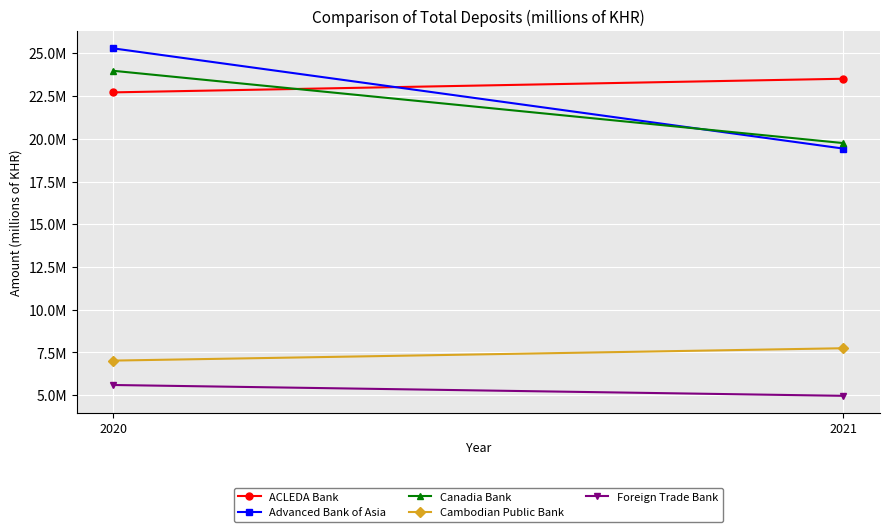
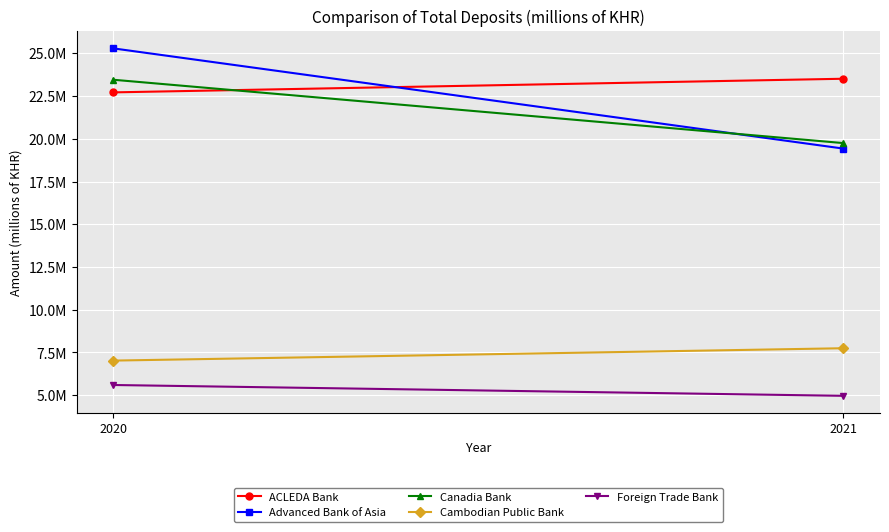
  {
    "ACLEDA Bank": {
      "2020": 22700000,
      "2021": 23500000
    },
    "Advanced Bank of Asia": {
      "2020": 25300000,
      "2021": 19400000
    },
    "Canadia Bank": {
-     "2020": 24000000,
+     "2020": 23500000,
      "2021": 19700000
    },
    "Cambodian Public Bank": {
      "2020": 7000000,
      "2021": 7700000
    },
    "Foreign Trade Bank": {
      "2020": 5600000,
      "2021": 5000000
    }
  }
